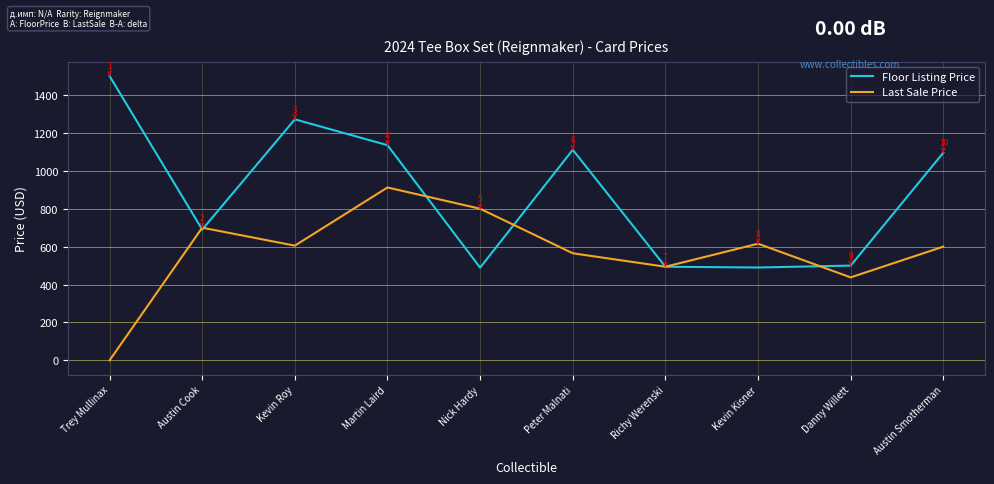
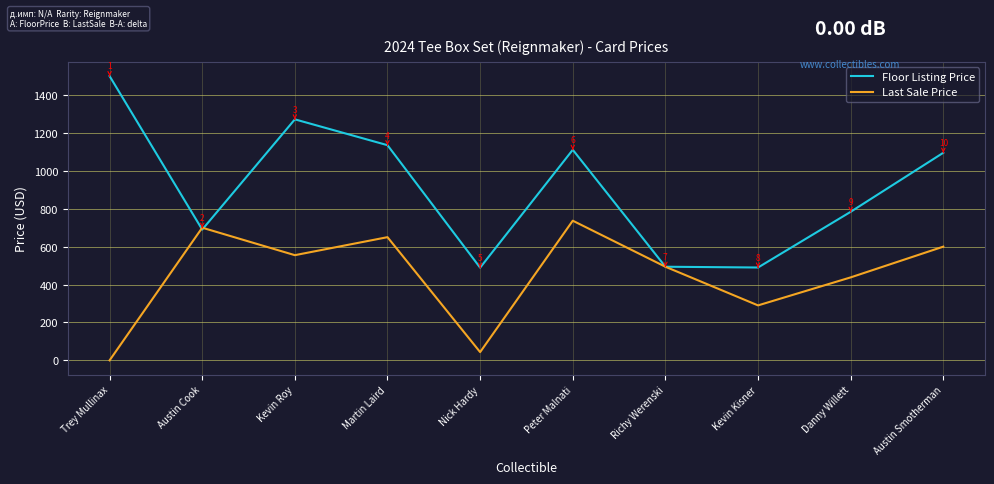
  {
    "Floor Listing Price": {
      "Nick Hardy": 490,
      "Kevin Kisner": 490,
-     "Danny Willett": 500
+     "Danny Willett": 780
    },
    "Last Sale Price": {
      "Trey Mullinax": 0,
-     "Kevin Roy": 610,
-     "Martin Laird": 910,
-     "Nick Hardy": 800,
-     "Peter Malnati": 570,
-     "Kevin Kisner": 620,
+     "Kevin Roy": 560,
+     "Martin Laird": 650,
+     "Nick Hardy": 40,
+     "Peter Malnati": 740,
+     "Kevin Kisner": 290,
      "Danny Willett": 440,
      "Austin Smotherman": 600
    }
  }
